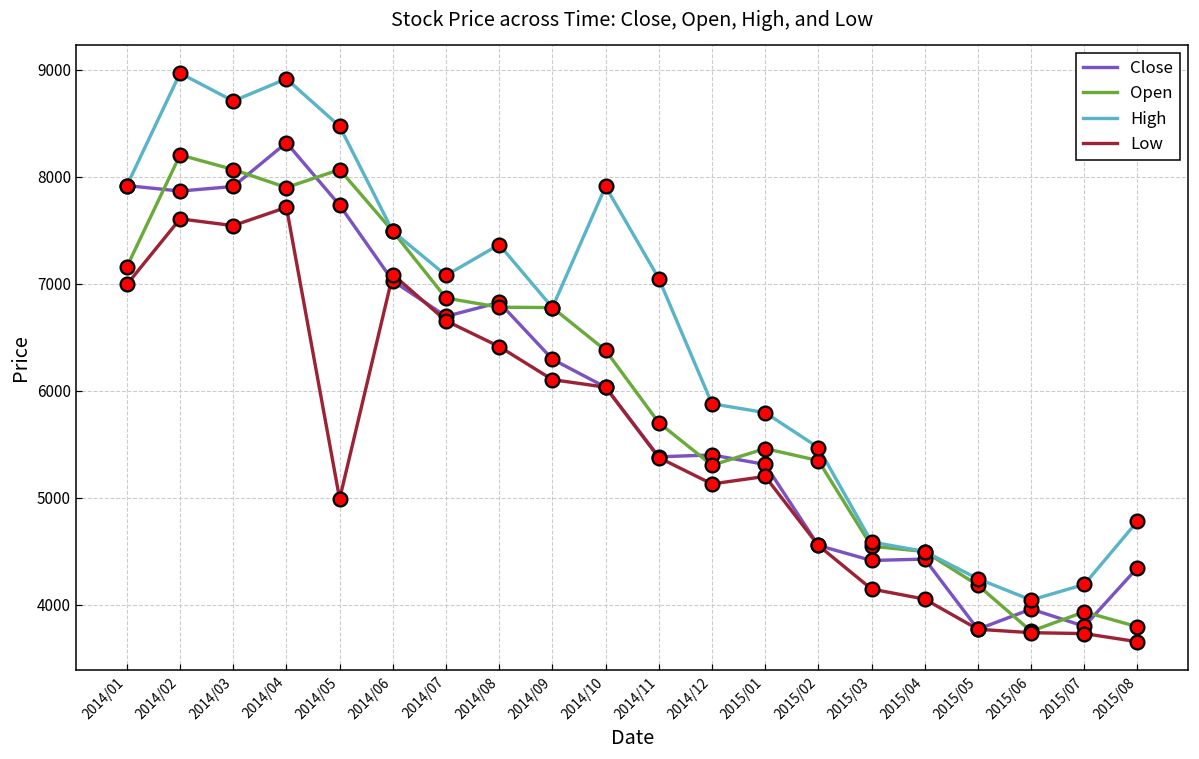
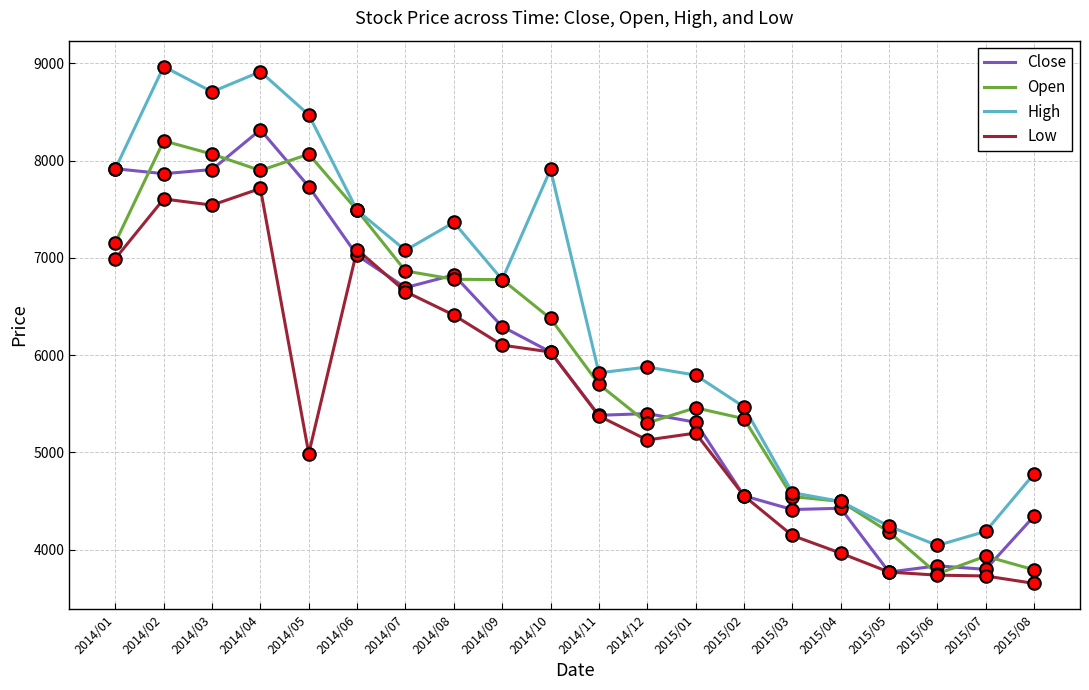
  {
    "Close": {
      "2014/02": 7900,
      "2014/03": 7900,
      "2014/04": 8300,
      "2014/05": 7700,
      "2014/06": 7000,
      "2014/07": 6700,
      "2014/08": 6800,
      "2014/09": 6300,
      "2014/12": 5400,
      "2015/01": 5300,
      "2015/03": 4400,
      "2015/04": 4400,
-     "2015/06": 4000,
+     "2015/06": 3800,
      "2015/07": 3800,
      "2015/08": 4300
    },
    "Open": {
      "2014/01": 7200,
      "2014/02": 8200,
      "2014/03": 8100,
      "2014/04": 7900,
      "2014/05": 8100,
      "2014/07": 6900,
      "2014/08": 6800,
      "2014/10": 6400,
      "2014/11": 5700,
      "2014/12": 5300,
      "2015/01": 5500,
      "2015/02": 5300,
      "2015/03": 4500,
      "2015/05": 4200,
      "2015/07": 3900,
      "2015/08": 3800
    },
    "High": {
      "2014/02": 9000,
      "2014/03": 8700,
      "2014/04": 8900,
      "2014/05": 8500,
      "2014/07": 7100,
      "2014/08": 7400,
      "2014/10": 7900,
-     "2014/11": 7000,
+     "2014/11": 5800,
      "2014/12": 5900,
      "2015/01": 5800,
      "2015/02": 5500,
      "2015/03": 4600,
      "2015/05": 4200,
      "2015/06": 4000,
      "2015/07": 4200,
      "2015/08": 4800
    },
    "Low": {
      "2014/01": 7000,
      "2014/02": 7600,
      "2014/03": 7500,
      "2014/04": 7700,
      "2014/05": 5000,
      "2014/06": 7100,
      "2014/07": 6700,
      "2014/08": 6400,
      "2014/09": 6100,
      "2014/12": 5100,
      "2015/01": 5200,
      "2015/03": 4100,
-     "2015/04": 4100,
+     "2015/04": 4000,
      "2015/07": 3700,
      "2015/08": 3700
    }
  }
